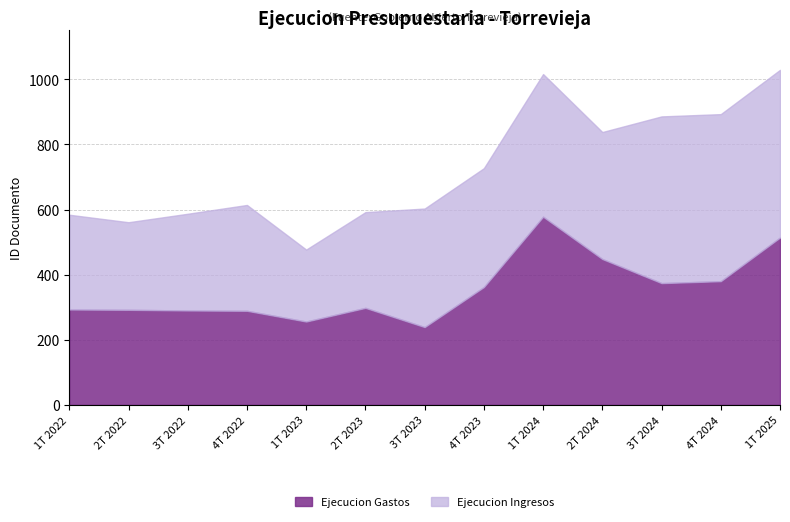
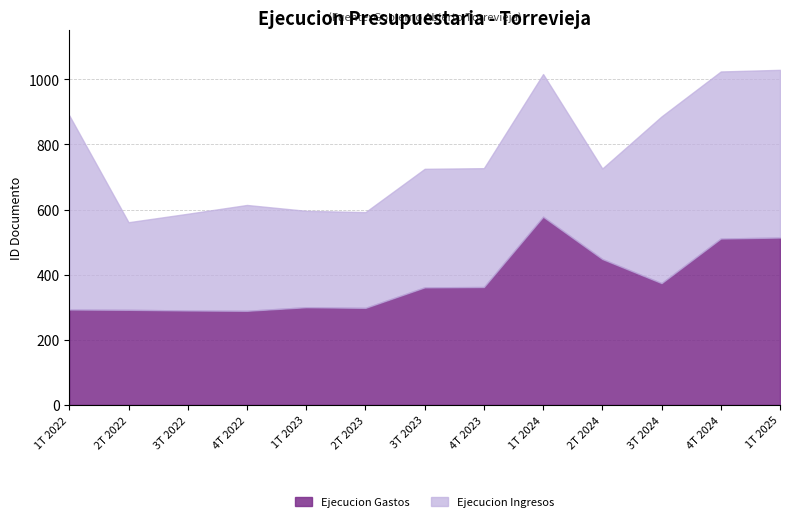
  {
    "Ejecucion Gastos": {
      "1T 2022": 290,
      "2T 2022": 290,
      "3T 2022": 290,
      "4T 2022": 290,
-     "1T 2023": 260,
+     "1T 2023": 300,
      "2T 2023": 300,
-     "3T 2023": 240,
+     "3T 2023": 360,
      "4T 2023": 360,
      "1T 2024": 580,
      "2T 2024": 450,
      "3T 2024": 370,
-     "4T 2024": 380,
+     "4T 2024": 510,
      "1T 2025": 510
    },
    "Ejecucion Ingresos": {
-     "1T 2022": 290,
+     "1T 2022": 600,
      "2T 2022": 270,
      "3T 2022": 300,
      "4T 2022": 330,
-     "1T 2023": 220,
+     "1T 2023": 300,
      "2T 2023": 290,
      "3T 2023": 360,
      "4T 2023": 370,
      "1T 2024": 440,
-     "2T 2024": 390,
+     "2T 2024": 280,
      "3T 2024": 510,
      "4T 2024": 510,
      "1T 2025": 520
    }
  }
